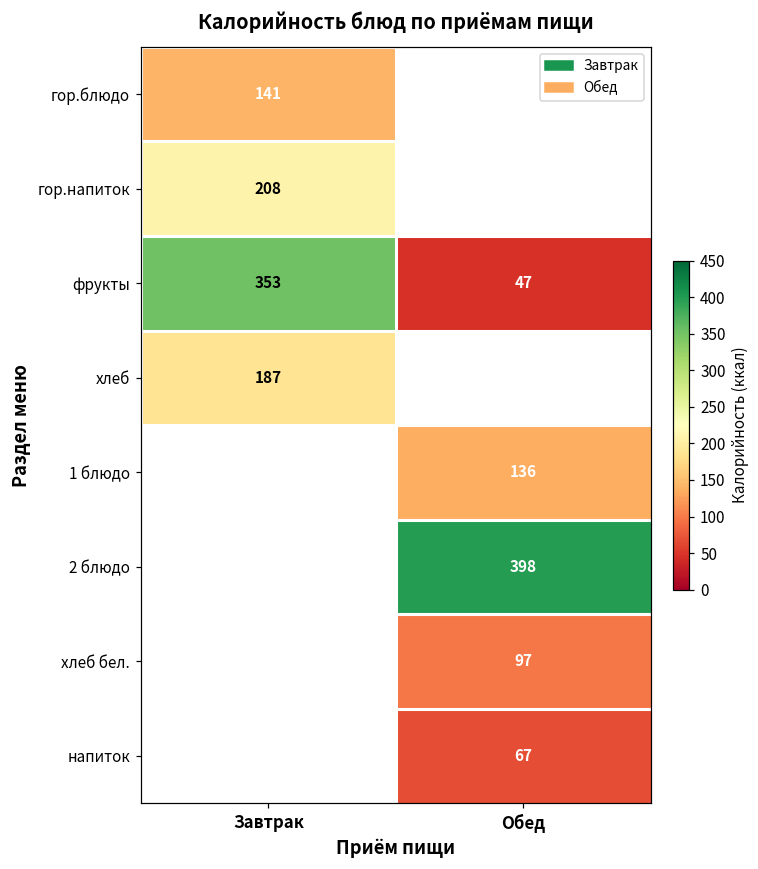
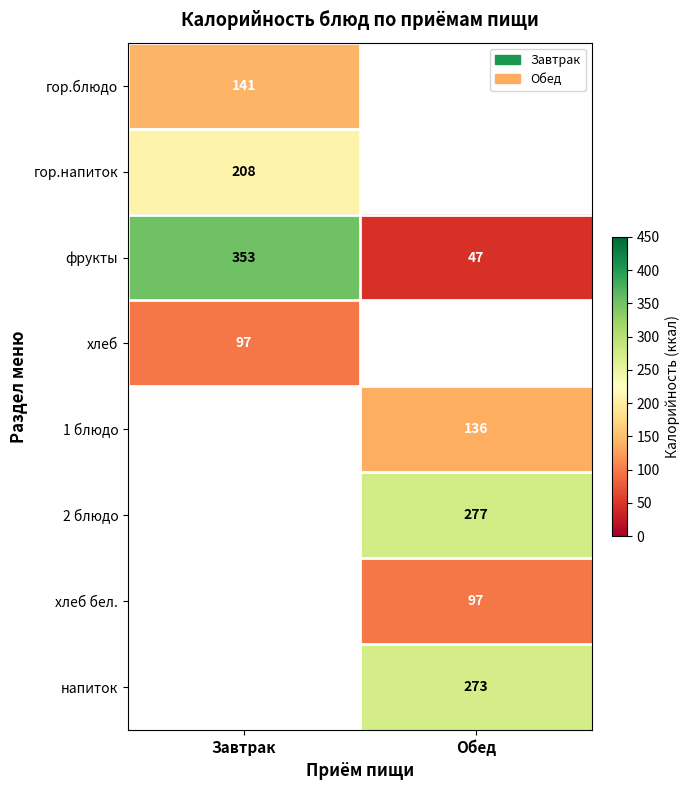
  {
    "гор.блюдо": {
      "Завтрак": 141
    },
    "гор.напиток": {
      "Завтрак": 208
    },
    "фрукты": {
      "Завтрак": 353,
      "Обед": 47
    },
    "хлеб": {
-     "Завтрак": 187
+     "Завтрак": 97
    },
    "1 блюдо": {
      "Обед": 136
    },
    "2 блюдо": {
-     "Обед": 398
+     "Обед": 277
    },
    "хлеб бел.": {
      "Обед": 97
    },
    "напиток": {
-     "Обед": 67
+     "Обед": 273
    }
  }
